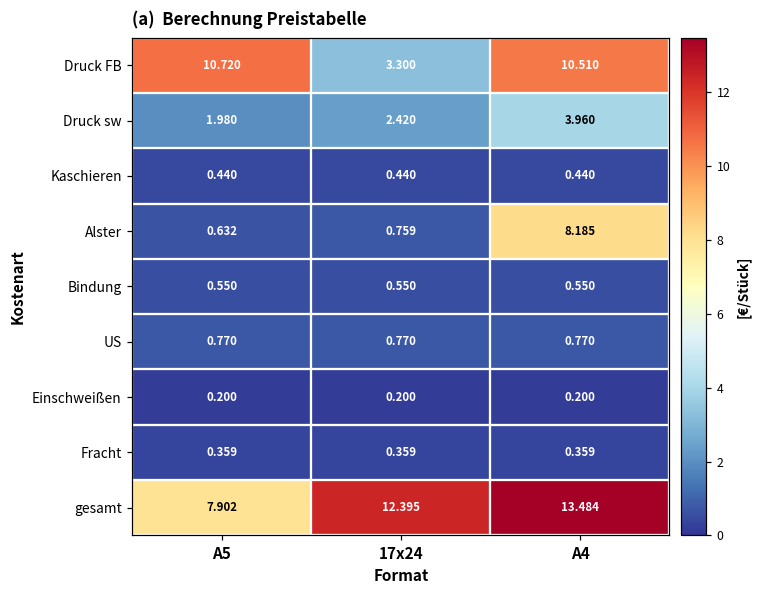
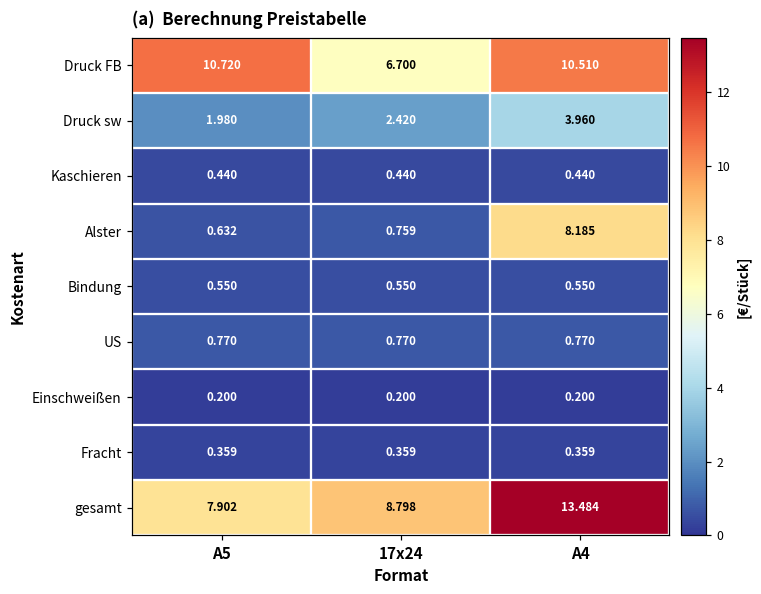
  {
    "Druck FB": {
      "A5": 10.720,
-     "17x24": 3.300,
+     "17x24": 6.700,
      "A4": 10.510
    },
    "Druck sw": {
      "A5": 1.980,
      "17x24": 2.420,
      "A4": 3.960
    },
    "Kaschieren": {
      "A5": 0.440,
      "17x24": 0.440,
      "A4": 0.440
    },
    "Alster": {
      "A5": 0.632,
      "17x24": 0.759,
      "A4": 8.185
    },
    "Bindung": {
      "A5": 0.550,
      "17x24": 0.550,
      "A4": 0.550
    },
    "US": {
      "A5": 0.770,
      "17x24": 0.770,
      "A4": 0.770
    },
    "Einschweißen": {
      "A5": 0.200,
      "17x24": 0.200,
      "A4": 0.200
    },
    "Fracht": {
      "A5": 0.359,
      "17x24": 0.359,
      "A4": 0.359
    },
    "gesamt": {
      "A5": 7.902,
-     "17x24": 12.395,
+     "17x24": 8.798,
      "A4": 13.484
    }
  }
